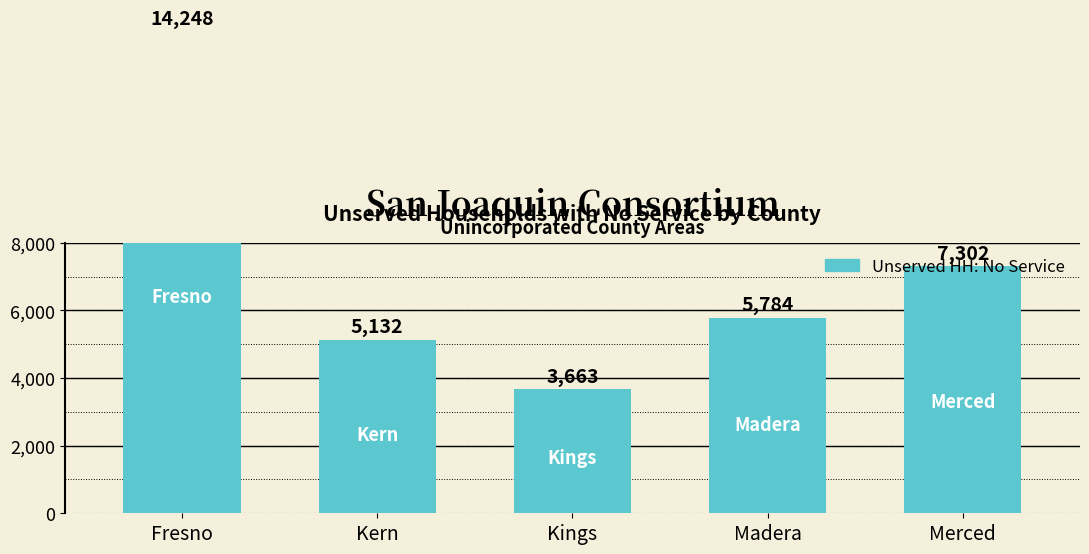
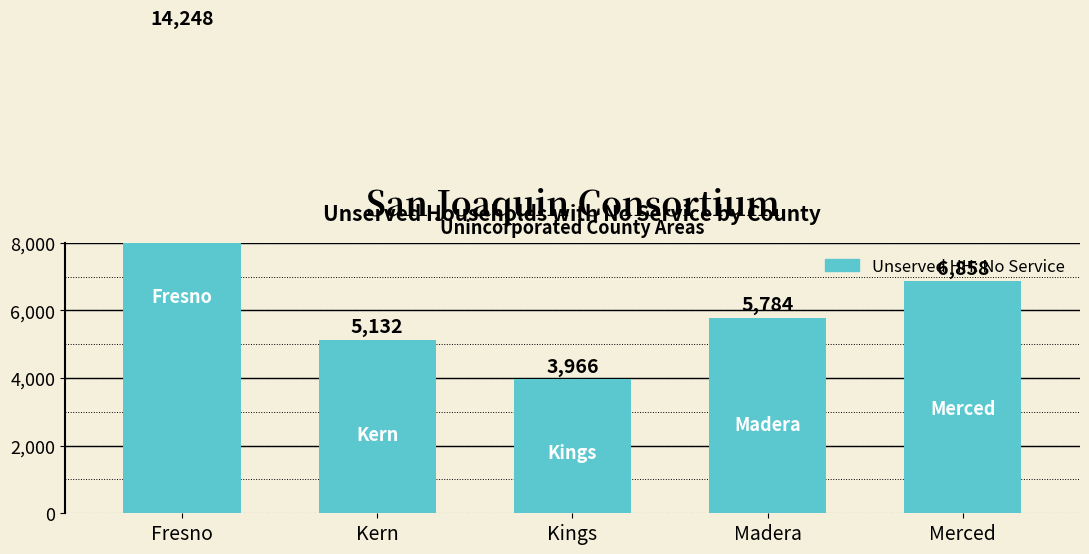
  {
    "Kern": "5,132",
-   "Kings": "3,663",
+   "Kings": "3,966",
    "Madera": "5,784",
-   "Merced": "7,302"
+   "Merced": "6,858"
  }
